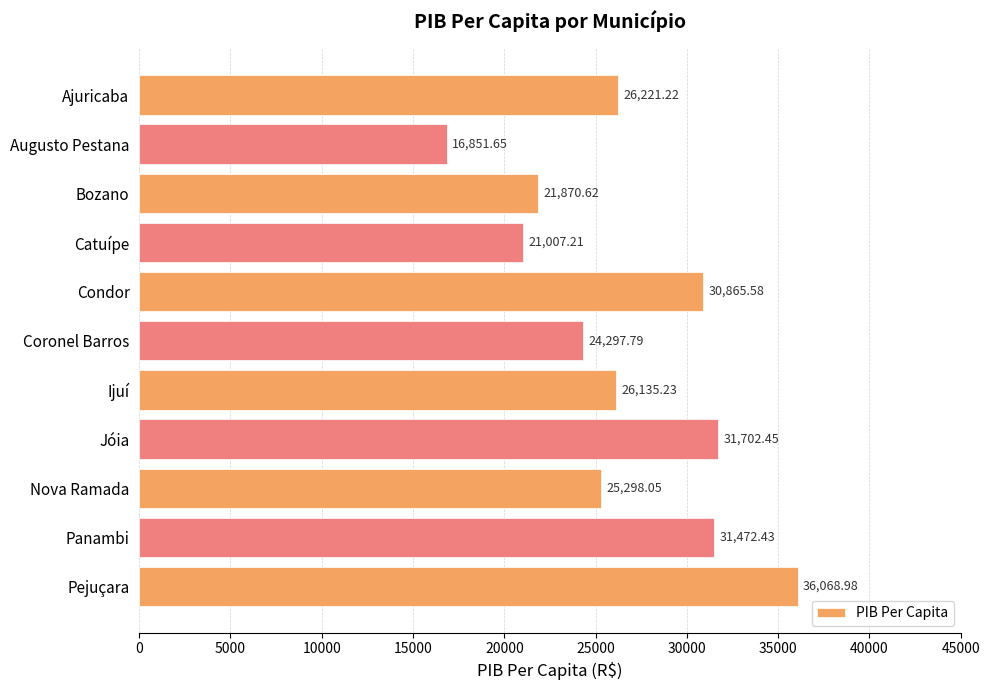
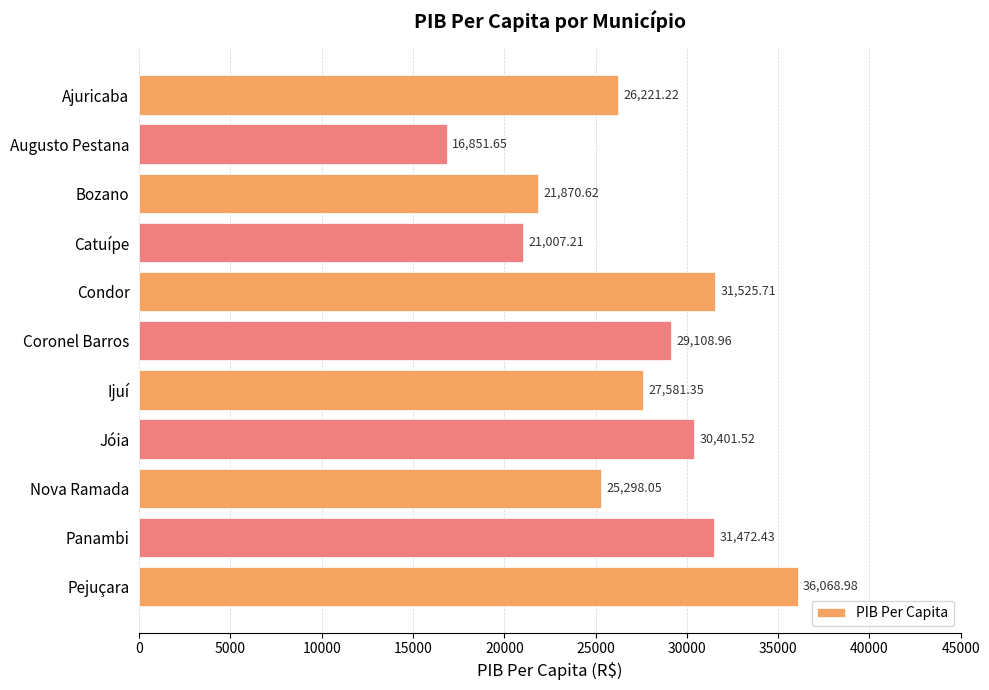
  {
    "Ajuricaba": "26,221.22",
    "Augusto Pestana": "16,851.65",
    "Bozano": "21,870.62",
    "Catuípe": "21,007.21",
-   "Condor": "30,865.58",
-   "Coronel Barros": "24,297.79",
-   "Ijuí": "26,135.23",
-   "Jóia": "31,702.45",
+   "Condor": "31,525.71",
+   "Coronel Barros": "29,108.96",
+   "Ijuí": "27,581.35",
+   "Jóia": "30,401.52",
    "Nova Ramada": "25,298.05",
    "Panambi": "31,472.43",
    "Pejuçara": "36,068.98"
  }
